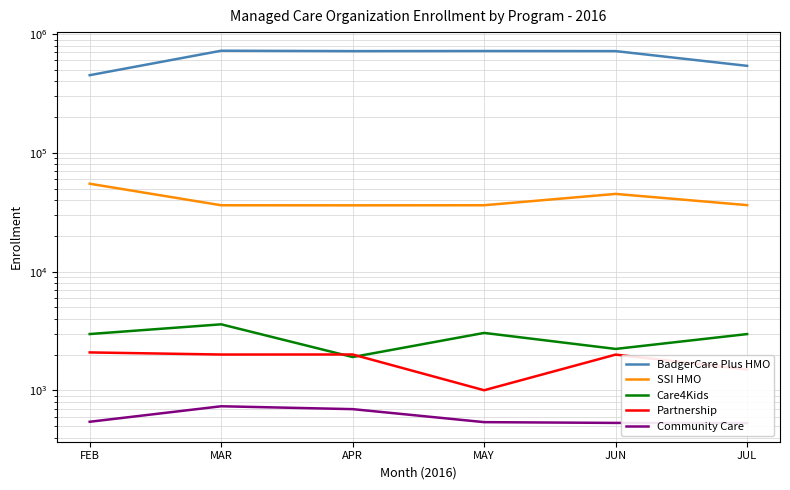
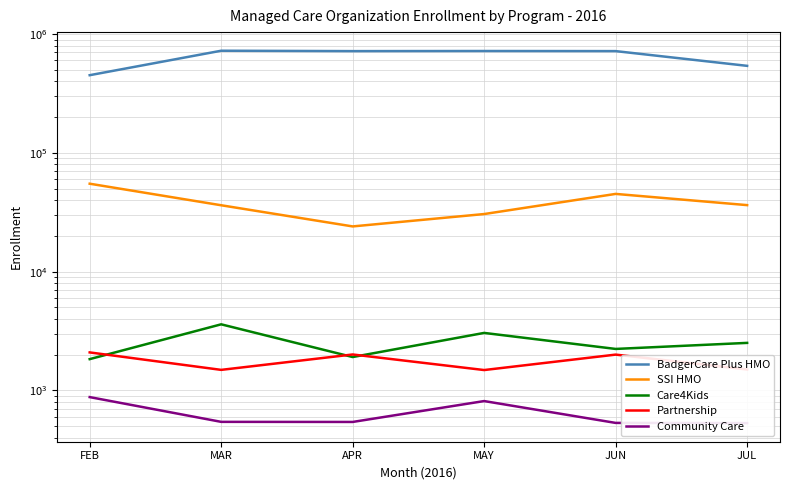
  {
    "BadgerCare Plus HMO": {
      "FEB": 450000,
      "MAR": 700000,
      "APR": 700000,
      "MAY": 700000,
      "JUN": 700000,
      "JUL": 500000
    },
    "SSI HMO": {
      "FEB": 50000,
      "MAR": 36000,
-     "APR": 36000,
-     "MAY": 36000,
+     "APR": 24000,
+     "MAY": 31000,
      "JUN": 45000,
      "JUL": 36000
    },
    "Care4Kids": {
-     "FEB": 3000,
+     "FEB": 1800,
      "MAR": 3600,
      "MAY": 3100,
      "JUN": 2200,
-     "JUL": 3000
+     "JUL": 2500
    },
    "Partnership": {
      "FEB": 2100,
-     "MAR": 2000,
-     "MAY": 1000,
+     "MAR": 1500,
+     "MAY": 1500,
      "JUN": 2000
    },
    "Community Care": {
-     "FEB": 500,
-     "MAR": 700,
-     "APR": 700,
-     "MAY": 500,
+     "FEB": 900,
+     "MAR": 500,
+     "APR": 500,
+     "MAY": 800,
      "JUN": 500
    }
  }
